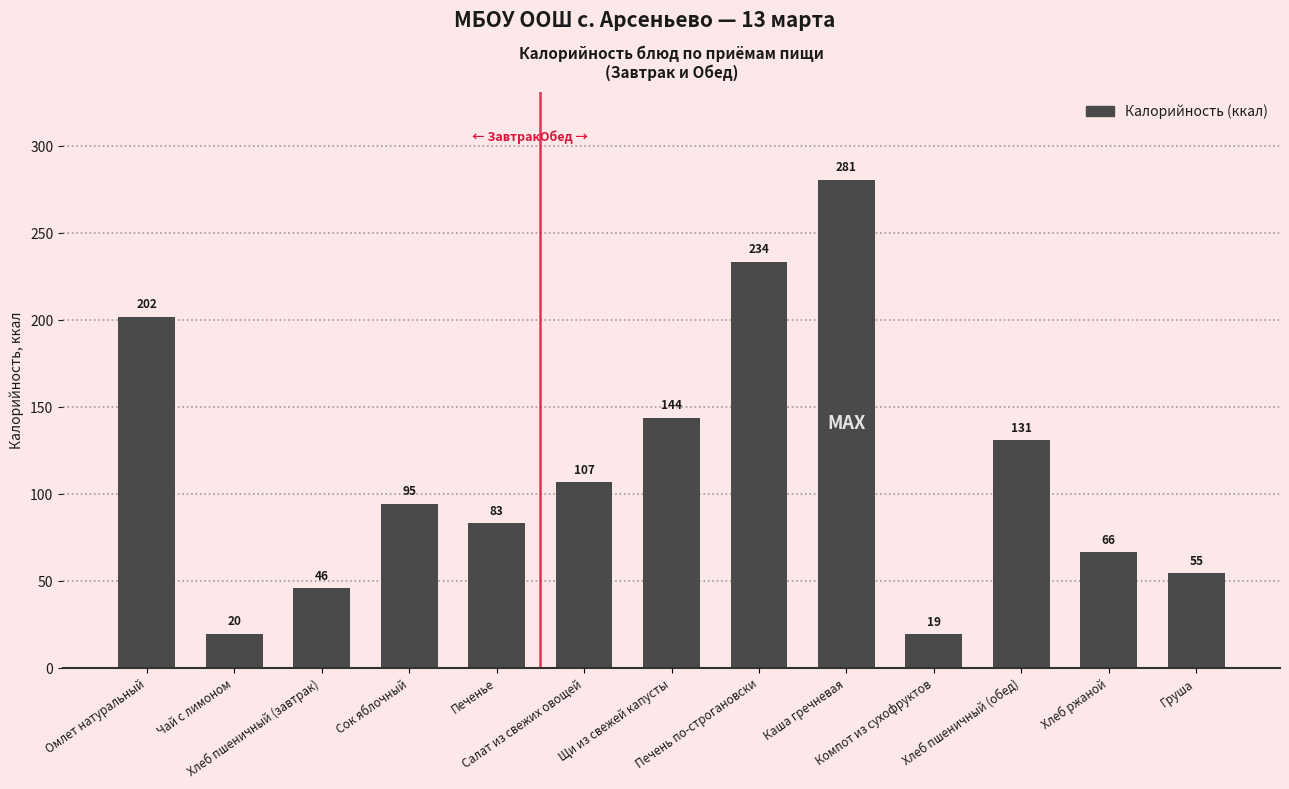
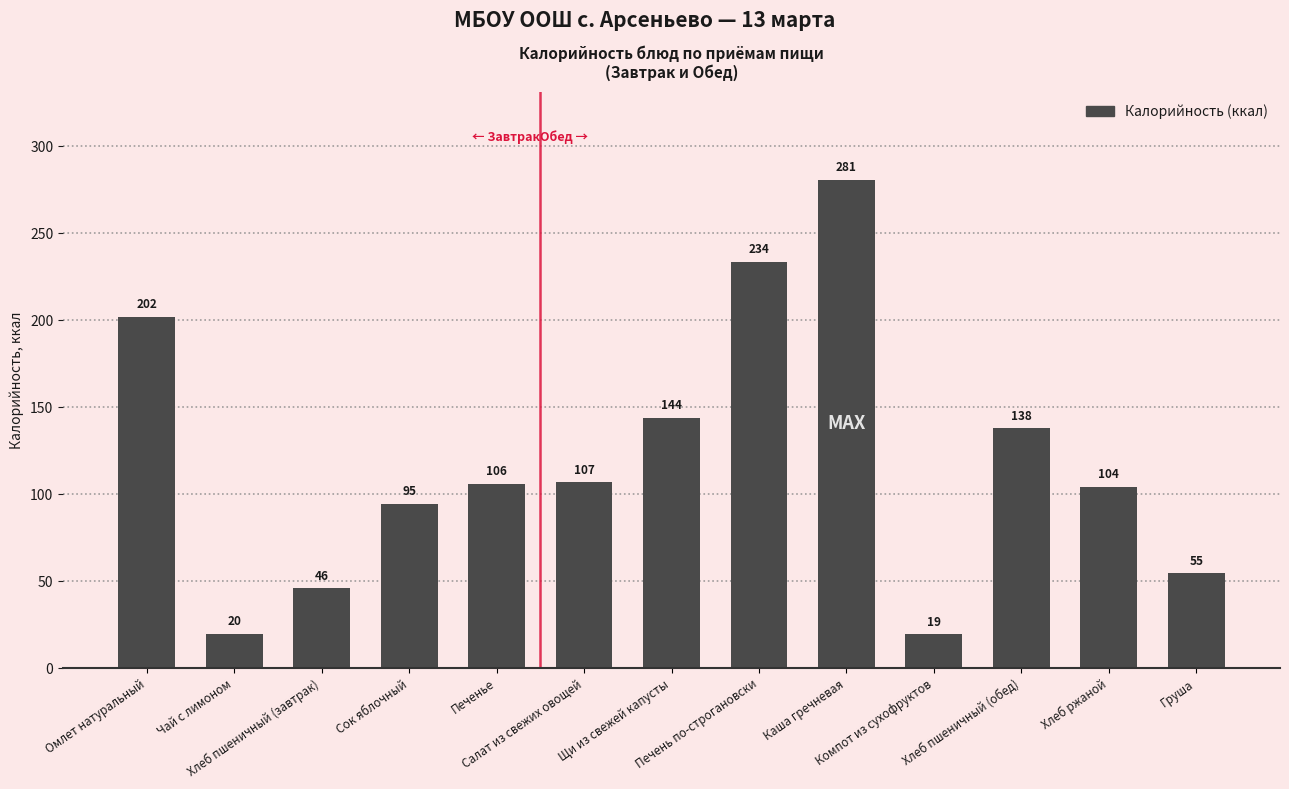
  {
    "Омлет натуральный": 202,
    "Чай с лимоном": 20,
    "Хлеб пшеничный (завтрак)": 46,
    "Сок яблочный": 95,
-   "Печенье": 83,
+   "Печенье": 106,
    "Салат из свежих овощей": 107,
    "Щи из свежей капусты": 144,
    "Печень по-строгановски": 234,
    "Каша гречневая": 281,
    "Компот из сухофруктов": 19,
-   "Хлеб пшеничный (обед)": 131,
-   "Хлеб ржаной": 66,
+   "Хлеб пшеничный (обед)": 138,
+   "Хлеб ржаной": 104,
    "Груша": 55
  }
